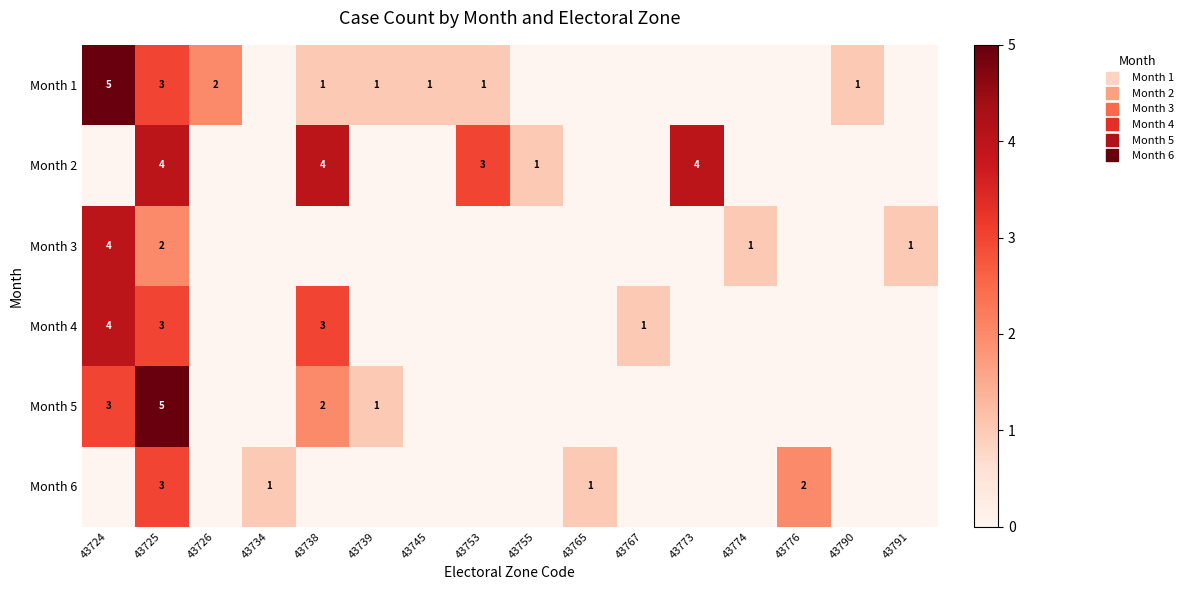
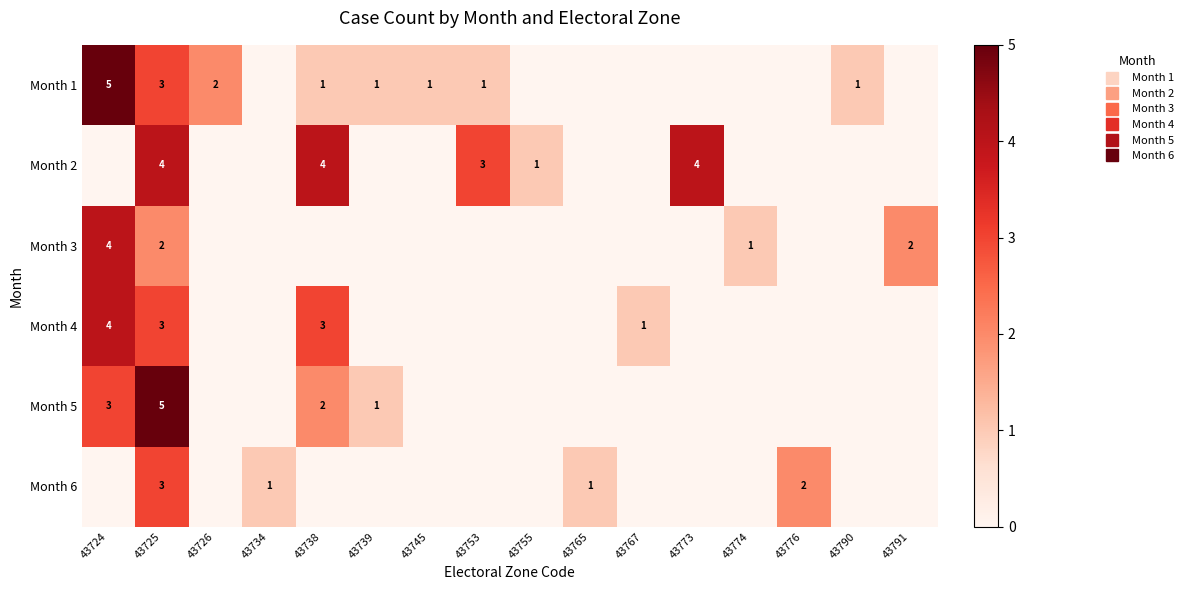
  {
    "Month 1": {
      "43724": 5,
      "43725": 3,
      "43726": 2,
      "43738": 1,
      "43739": 1,
      "43745": 1,
      "43753": 1,
      "43790": 1
    },
    "Month 2": {
      "43725": 4,
      "43738": 4,
      "43753": 3,
      "43755": 1,
      "43773": 4
    },
    "Month 3": {
      "43724": 4,
      "43725": 2,
      "43774": 1,
-     "43791": 1
+     "43791": 2
    },
    "Month 4": {
      "43724": 4,
      "43725": 3,
      "43738": 3,
      "43767": 1
    },
    "Month 5": {
      "43724": 3,
      "43725": 5,
      "43738": 2,
      "43739": 1
    },
    "Month 6": {
      "43725": 3,
      "43734": 1,
      "43765": 1,
      "43776": 2
    }
  }
